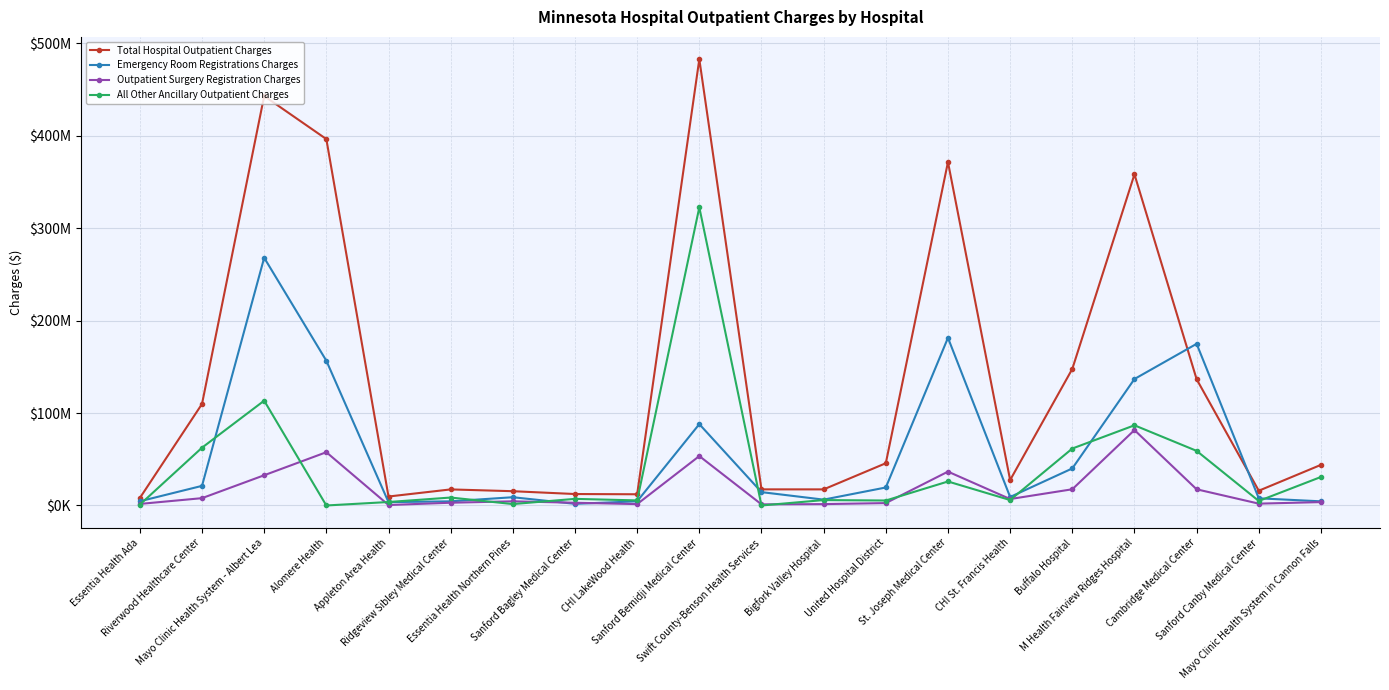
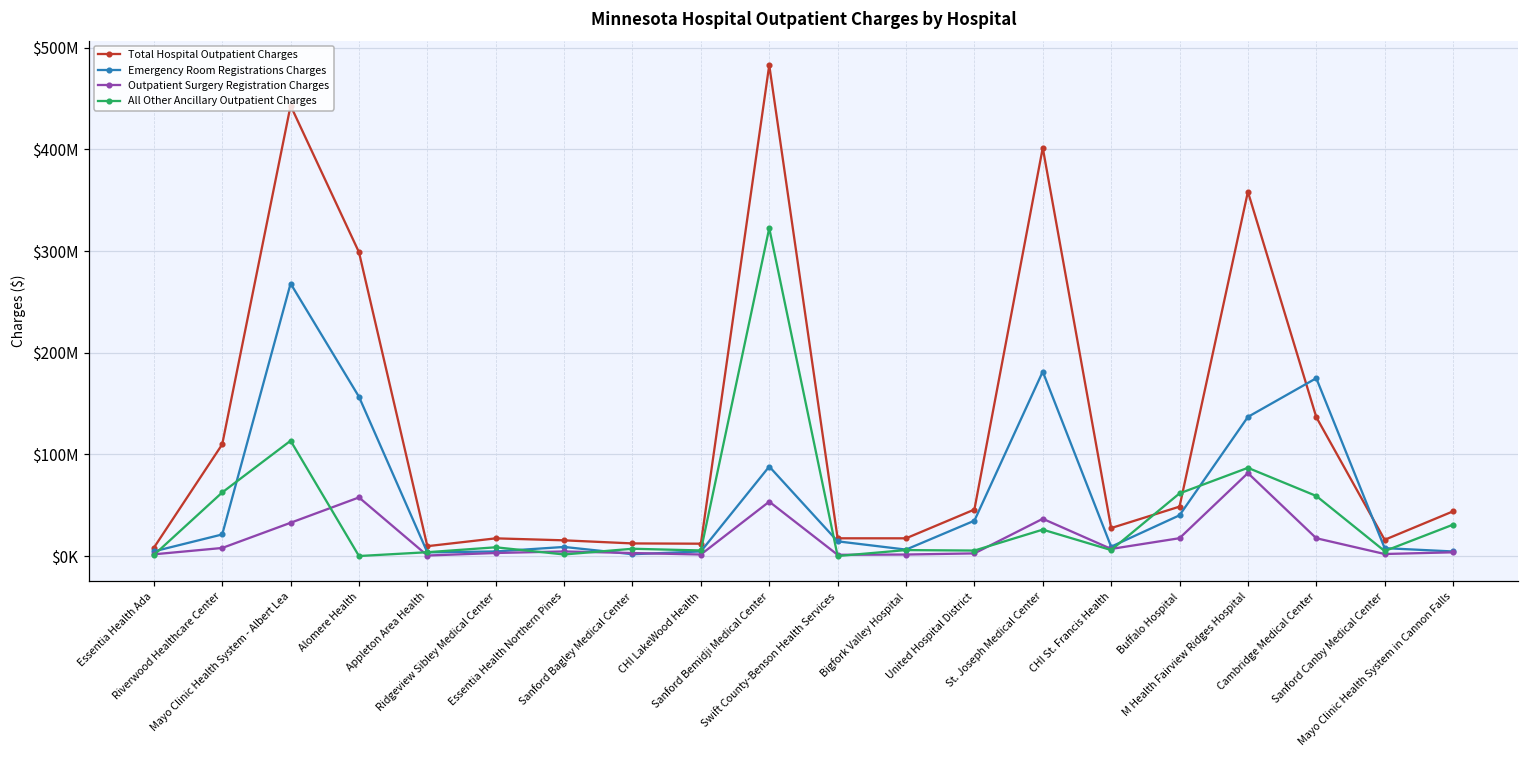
  {
    "Total Hospital Outpatient Charges": {
      "Essentia Health Ada": "$10000000",
      "Riverwood Healthcare Center": "$110000000",
-     "Alomere Health": "$400000000",
+     "Alomere Health": "$300000000",
      "Appleton Area Health": "$10000000",
      "Ridgeview Sibley Medical Center": "$20000000",
      "Essentia Health Northern Pines": "$20000000",
      "Sanford Bagley Medical Center": "$10000000",
      "CHI LakeWood Health": "$10000000",
      "Sanford Bemidji Medical Center": "$480000000",
      "Swift County-Benson Health Services": "$20000000",
      "Bigfork Valley Hospital": "$20000000",
      "United Hospital District": "$50000000",
-     "St. Joseph Medical Center": "$370000000",
+     "St. Joseph Medical Center": "$400000000",
      "CHI St. Francis Health": "$30000000",
-     "Buffalo Hospital": "$150000000",
+     "Buffalo Hospital": "$50000000",
      "M Health Fairview Ridges Hospital": "$360000000",
      "Cambridge Medical Center": "$140000000",
      "Sanford Canby Medical Center": "$20000000",
      "Mayo Clinic Health System in Cannon Falls": "$40000000"
    },
    "Emergency Room Registrations Charges": {
      "Essentia Health Ada": "$0",
      "Riverwood Healthcare Center": "$20000000",
      "Mayo Clinic Health System - Albert Lea": "$270000000",
      "Alomere Health": "$160000000",
      "Essentia Health Northern Pines": "$10000000",
      "Sanford Bemidji Medical Center": "$90000000",
      "Swift County-Benson Health Services": "$10000000",
-     "United Hospital District": "$20000000",
+     "United Hospital District": "$30000000",
      "St. Joseph Medical Center": "$180000000",
      "Buffalo Hospital": "$40000000",
      "M Health Fairview Ridges Hospital": "$140000000",
      "Cambridge Medical Center": "$170000000",
      "Sanford Canby Medical Center": "$10000000"
    },
    "Outpatient Surgery Registration Charges": {
      "Riverwood Healthcare Center": "$10000000",
      "Mayo Clinic Health System - Albert Lea": "$30000000",
      "Alomere Health": "$60000000",
      "Appleton Area Health": "$0",
      "Essentia Health Northern Pines": "$0",
      "CHI LakeWood Health": "$0",
      "Sanford Bemidji Medical Center": "$50000000",
      "Bigfork Valley Hospital": "$0",
      "United Hospital District": "$0",
      "St. Joseph Medical Center": "$40000000",
      "Buffalo Hospital": "$20000000",
      "M Health Fairview Ridges Hospital": "$80000000",
      "Cambridge Medical Center": "$20000000",
      "Sanford Canby Medical Center": "$0"
    },
    "All Other Ancillary Outpatient Charges": {
      "Riverwood Healthcare Center": "$60000000",
      "Mayo Clinic Health System - Albert Lea": "$110000000",
      "Alomere Health": "$0",
      "Ridgeview Sibley Medical Center": "$10000000",
      "Essentia Health Northern Pines": "$0",
      "Sanford Bagley Medical Center": "$10000000",
      "Sanford Bemidji Medical Center": "$320000000",
      "United Hospital District": "$10000000",
      "St. Joseph Medical Center": "$30000000",
      "Buffalo Hospital": "$60000000",
      "M Health Fairview Ridges Hospital": "$90000000",
      "Cambridge Medical Center": "$60000000",
      "Sanford Canby Medical Center": "$0",
      "Mayo Clinic Health System in Cannon Falls": "$30000000"
    }
  }
